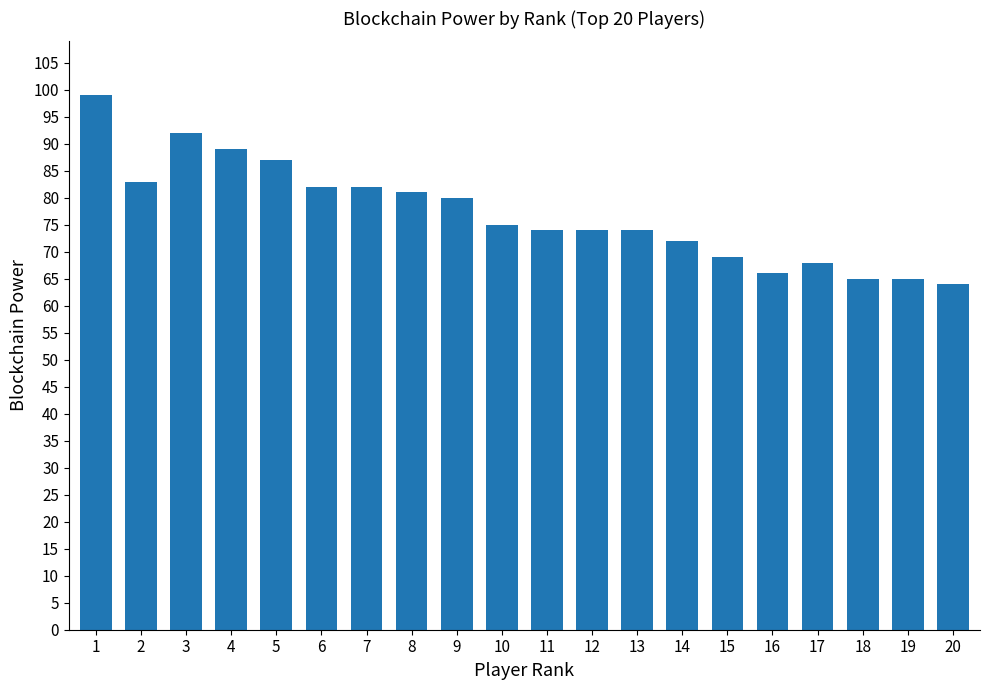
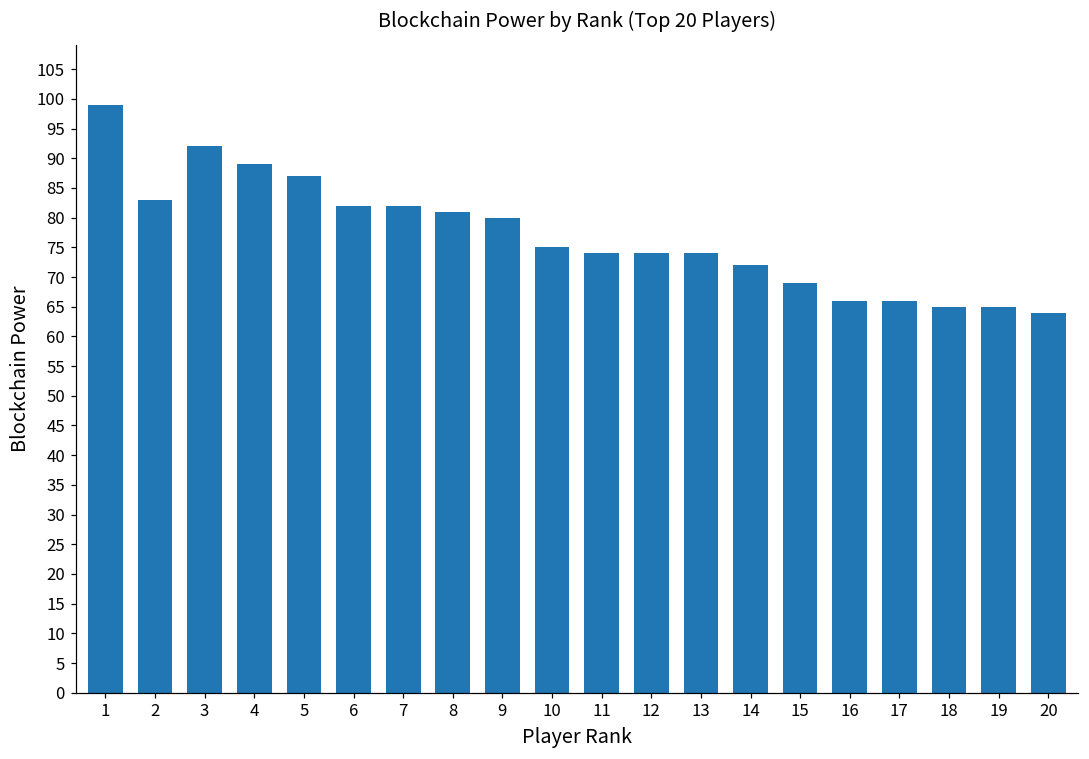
  {
    "1": 99,
    "2": 83,
    "3": 92,
    "4": 89,
    "5": 87,
    "6": 82,
    "7": 82,
    "8": 81,
    "9": 80,
    "10": 75,
    "11": 74,
    "12": 74,
    "13": 74,
    "14": 72,
    "15": 69,
    "16": 66,
-   "17": 68,
+   "17": 66,
    "18": 65,
    "19": 65,
    "20": 64
  }
